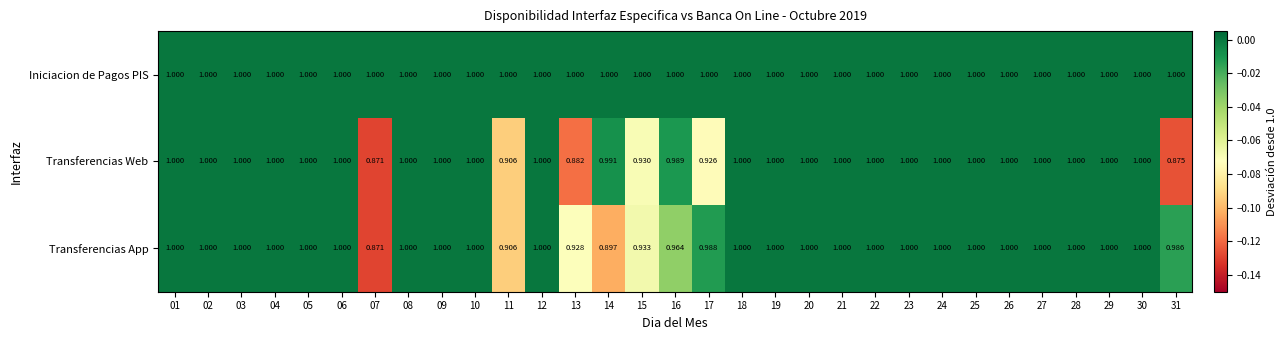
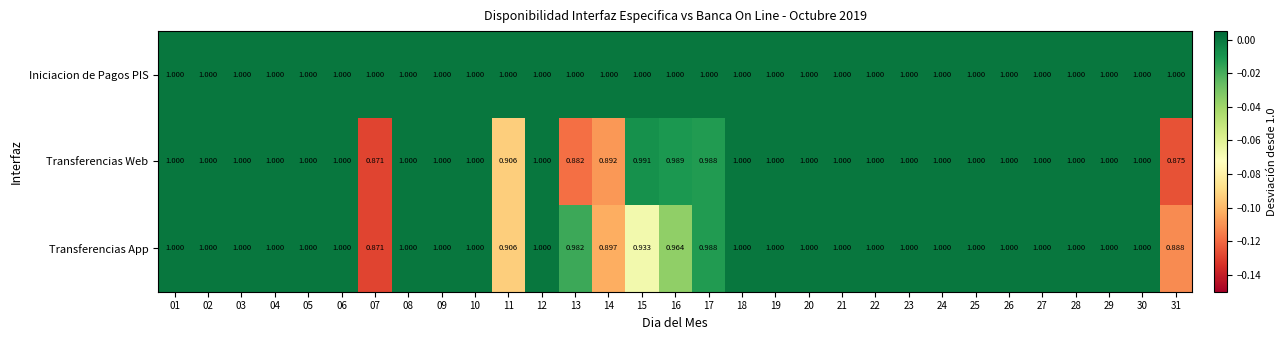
  {
    "Iniciacion de Pagos PIS": {
      "01": 1.000,
      "02": 1.000,
      "03": 1.000,
      "04": 1.000,
      "05": 1.000,
      "06": 1.000,
      "07": 1.000,
      "08": 1.000,
      "09": 1.000,
      "10": 1.000,
      "11": 1.000,
      "12": 1.000,
      "13": 1.000,
      "14": 1.000,
      "15": 1.000,
      "16": 1.000,
      "17": 1.000,
      "18": 1.000,
      "19": 1.000,
      "20": 1.000,
      "21": 1.000,
      "22": 1.000,
      "23": 1.000,
      "24": 1.000,
      "25": 1.000,
      "26": 1.000,
      "27": 1.000,
      "28": 1.000,
      "29": 1.000,
      "30": 1.000,
      "31": 1.000
    },
    "Transferencias Web": {
      "01": 1.000,
      "02": 1.000,
      "03": 1.000,
      "04": 1.000,
      "05": 1.000,
      "06": 1.000,
      "07": 0.871,
      "08": 1.000,
      "09": 1.000,
      "10": 1.000,
      "11": 0.906,
      "12": 1.000,
      "13": 0.882,
-     "14": 0.991,
-     "15": 0.930,
+     "14": 0.892,
+     "15": 0.991,
      "16": 0.989,
-     "17": 0.926,
+     "17": 0.988,
      "18": 1.000,
      "19": 1.000,
      "20": 1.000,
      "21": 1.000,
      "22": 1.000,
      "23": 1.000,
      "24": 1.000,
      "25": 1.000,
      "26": 1.000,
      "27": 1.000,
      "28": 1.000,
      "29": 1.000,
      "30": 1.000,
      "31": 0.875
    },
    "Transferencias App": {
      "01": 1.000,
      "02": 1.000,
      "03": 1.000,
      "04": 1.000,
      "05": 1.000,
      "06": 1.000,
      "07": 0.871,
      "08": 1.000,
      "09": 1.000,
      "10": 1.000,
      "11": 0.906,
      "12": 1.000,
-     "13": 0.928,
+     "13": 0.982,
      "14": 0.897,
      "15": 0.933,
      "16": 0.964,
      "17": 0.988,
      "18": 1.000,
      "19": 1.000,
      "20": 1.000,
      "21": 1.000,
      "22": 1.000,
      "23": 1.000,
      "24": 1.000,
      "25": 1.000,
      "26": 1.000,
      "27": 1.000,
      "28": 1.000,
      "29": 1.000,
      "30": 1.000,
-     "31": 0.986
+     "31": 0.888
    }
  }
